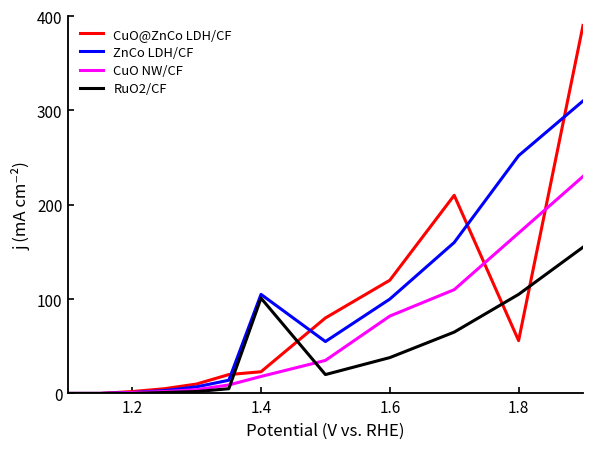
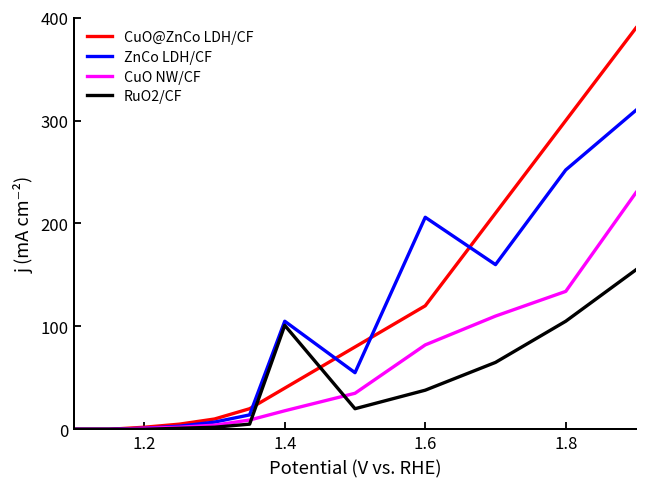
  {
    "CuO@ZnCo LDH/CF": {
-     "1.4": 20,
+     "1.4": 40,
      "1.6": 120,
-     "1.8": 60
+     "1.8": 300
    },
    "ZnCo LDH/CF": {
      "1.4": 110,
-     "1.6": 100,
+     "1.6": 210,
      "1.8": 250
    },
    "CuO NW/CF": {
      "1.4": 20,
      "1.6": 80,
-     "1.8": 170
+     "1.8": 130
    },
    "RuO2/CF": {
      "1.4": 100,
      "1.6": 40,
      "1.8": 110
    }
  }
